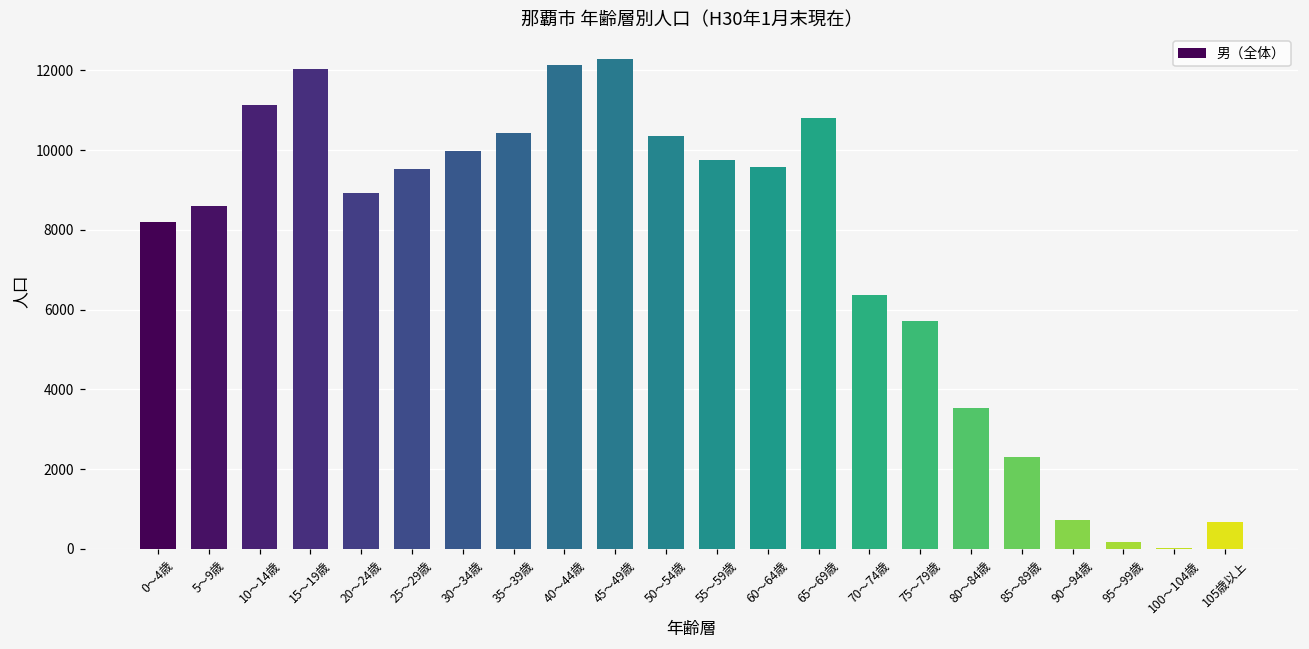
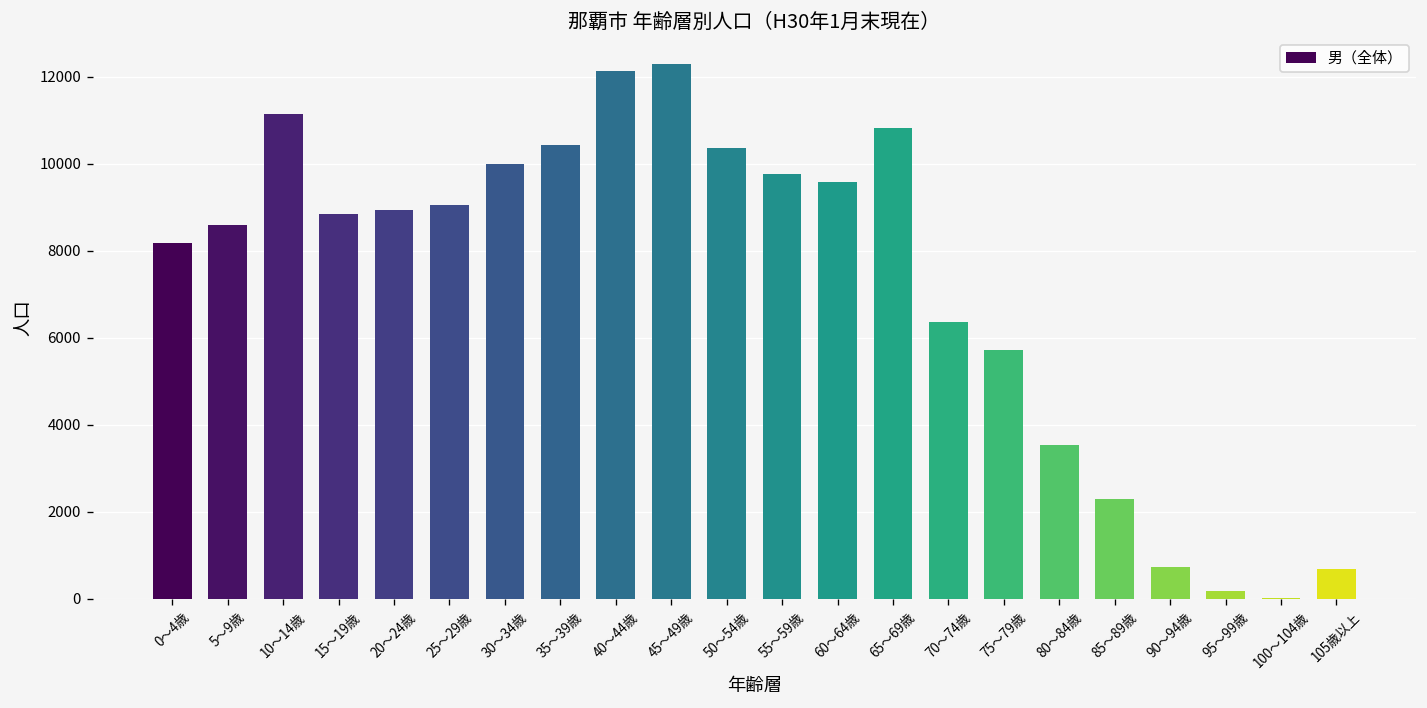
  {
    "0～4歳": 8200,
    "5～9歳": 8600,
    "10～14歳": 11100,
-   "15～19歳": 12000,
+   "15～19歳": 8800,
    "20～24歳": 8900,
-   "25～29歳": 9500,
+   "25～29歳": 9100,
    "30～34歳": 10000,
    "35～39歳": 10400,
    "40～44歳": 12100,
    "45～49歳": 12300,
    "50～54歳": 10400,
    "55～59歳": 9800,
    "60～64歳": 9600,
    "65～69歳": 10800,
    "70～74歳": 6400,
    "75～79歳": 5700,
    "80～84歳": 3500,
    "85～89歳": 2300,
    "90～94歳": 700,
    "95～99歳": 200,
    "105歳以上": 700
  }
